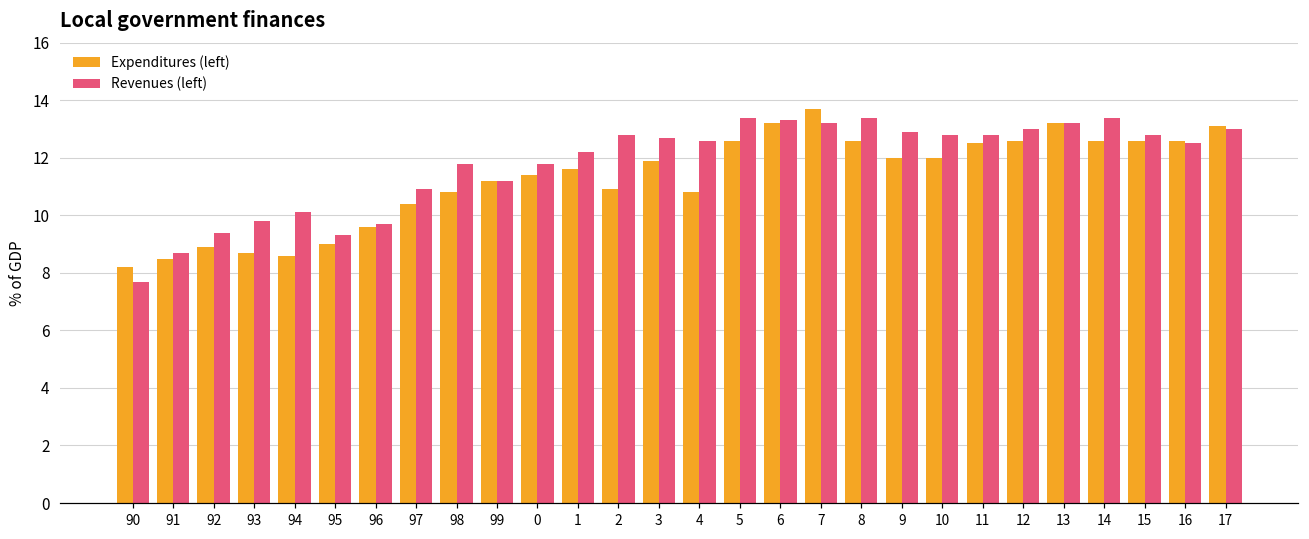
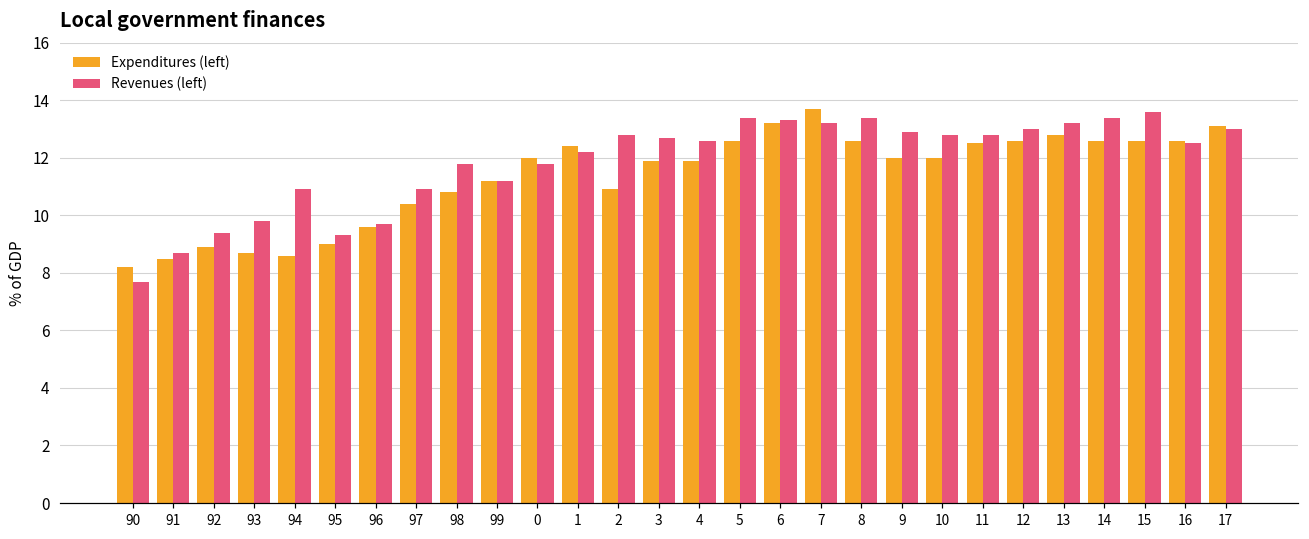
  {
    "Expenditures (left)": {
      "90": 8.2,
      "91": 8.5,
      "92": 8.9,
      "93": 8.7,
      "94": 8.6,
      "95": 9.0,
      "96": 9.6,
      "97": 10.4,
      "98": 10.8,
      "99": 11.2,
-     "0": 11.4,
-     "1": 11.6,
+     "0": 12.0,
+     "1": 12.4,
      "2": 10.9,
      "3": 11.9,
-     "4": 10.8,
+     "4": 11.9,
      "5": 12.6,
      "6": 13.2,
      "7": 13.7,
      "8": 12.6,
      "9": 12.0,
      "10": 12.0,
      "11": 12.5,
      "12": 12.6,
-     "13": 13.2,
+     "13": 12.8,
      "14": 12.6,
      "15": 12.6,
      "16": 12.6,
      "17": 13.1
    },
    "Revenues (left)": {
      "90": 7.7,
      "91": 8.7,
      "92": 9.4,
      "93": 9.8,
-     "94": 10.1,
+     "94": 10.9,
      "95": 9.3,
      "96": 9.7,
      "97": 10.9,
      "98": 11.8,
      "99": 11.2,
      "0": 11.8,
      "1": 12.2,
      "2": 12.8,
      "3": 12.7,
      "4": 12.6,
      "5": 13.4,
      "6": 13.3,
      "7": 13.2,
      "8": 13.4,
      "9": 12.9,
      "10": 12.8,
      "11": 12.8,
      "12": 13.0,
      "13": 13.2,
      "14": 13.4,
-     "15": 12.8,
+     "15": 13.6,
      "16": 12.5,
      "17": 13.0
    }
  }
